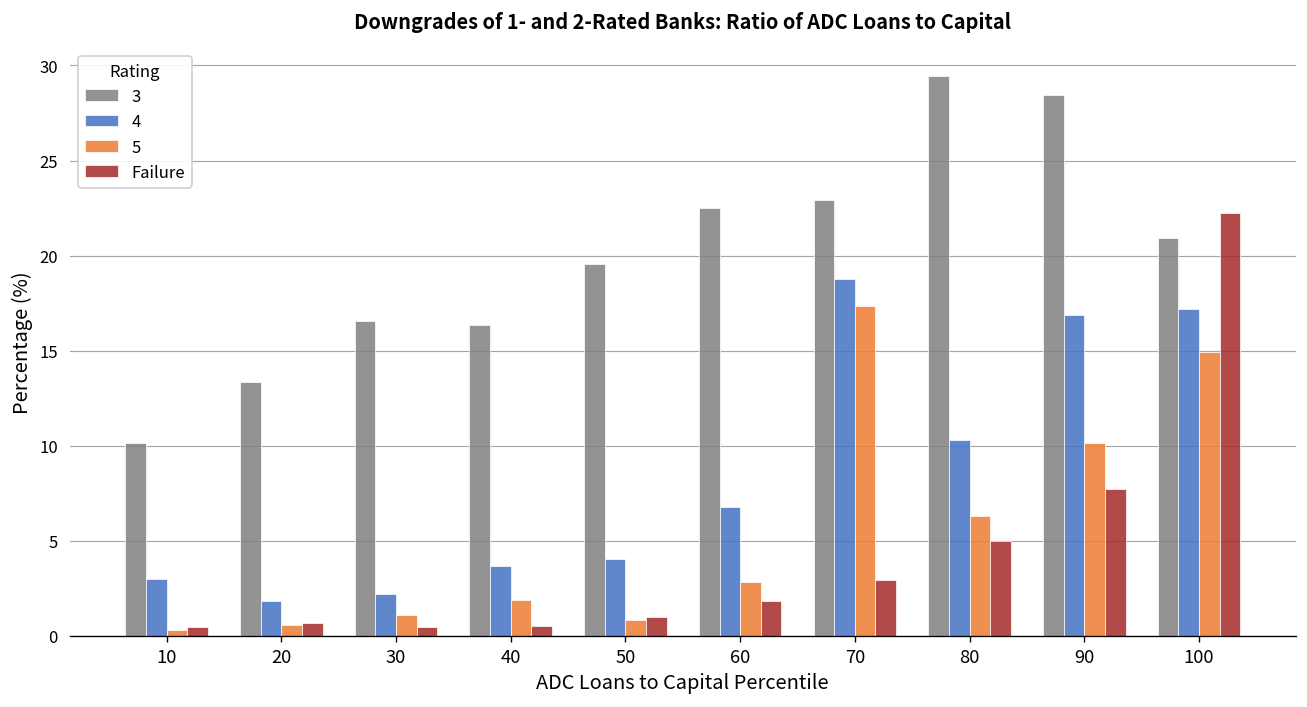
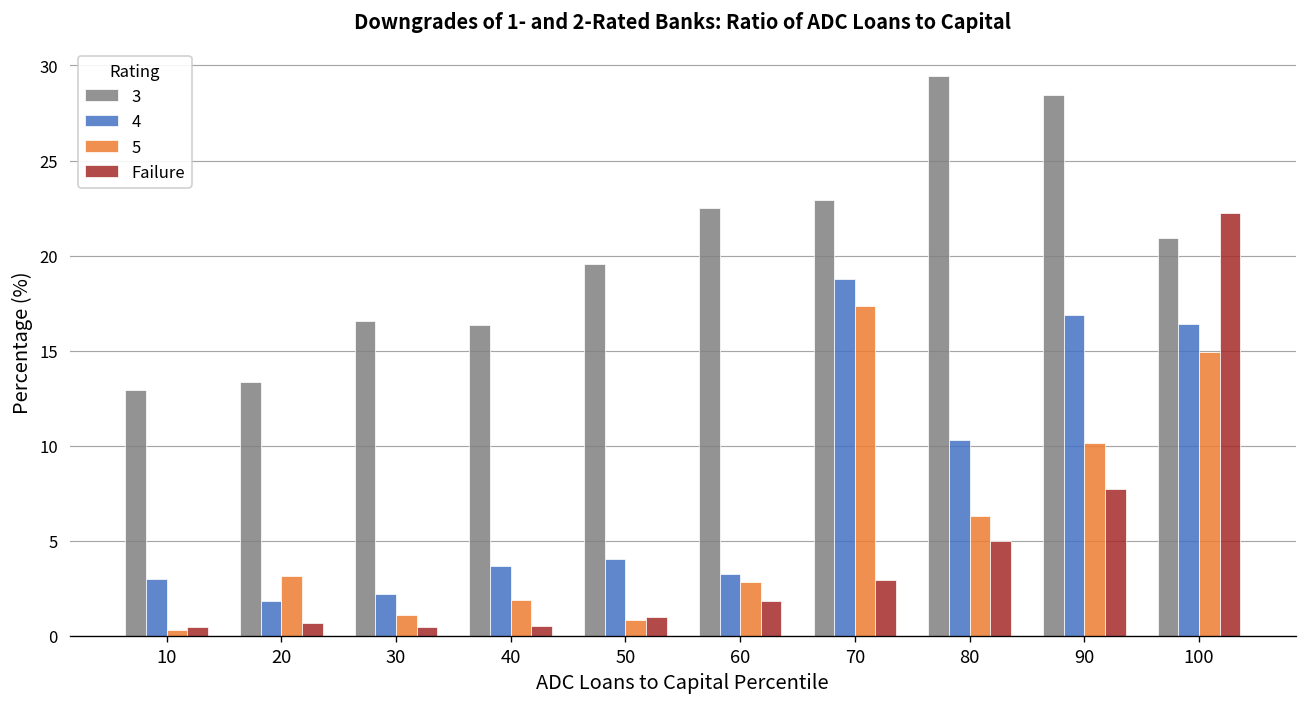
  {
    "3": {
-     "10": 10.1,
+     "10": 12.9,
      "20": 13.4,
      "30": 16.5,
      "40": 16.3,
      "50": 19.6,
      "60": 22.5,
      "70": 22.9,
      "80": 29.5,
      "90": 28.4,
      "100": 20.9
    },
    "4": {
      "10": 3.0,
      "20": 1.8,
      "30": 2.2,
      "40": 3.7,
      "50": 4.1,
-     "60": 6.8,
+     "60": 3.2,
      "70": 18.8,
      "80": 10.3,
      "90": 16.9,
-     "100": 17.2
+     "100": 16.4
    },
    "5": {
      "10": 0.3,
-     "20": 0.6,
+     "20": 3.2,
      "30": 1.1,
      "40": 1.9,
      "50": 0.9,
      "60": 2.8,
      "70": 17.4,
      "80": 6.3,
      "90": 10.1,
      "100": 14.9
    },
    "Failure": {
      "10": 0.5,
      "20": 0.7,
      "30": 0.5,
      "40": 0.5,
      "50": 1.0,
      "60": 1.9,
      "70": 3.0,
      "80": 5.0,
      "90": 7.7,
      "100": 22.3
    }
  }
